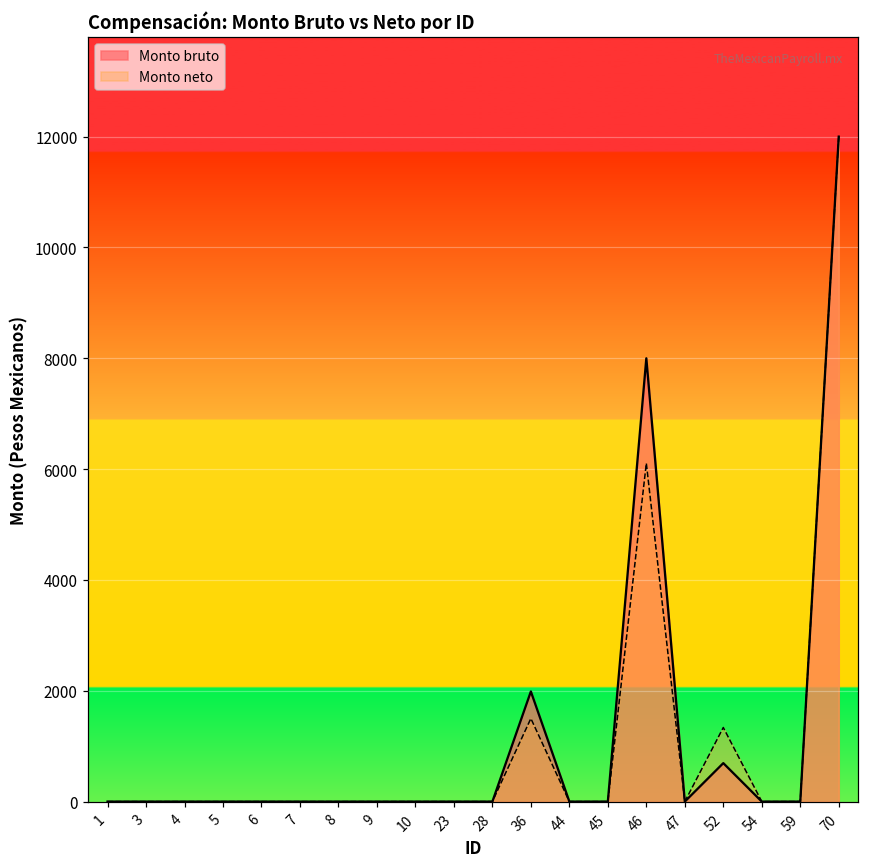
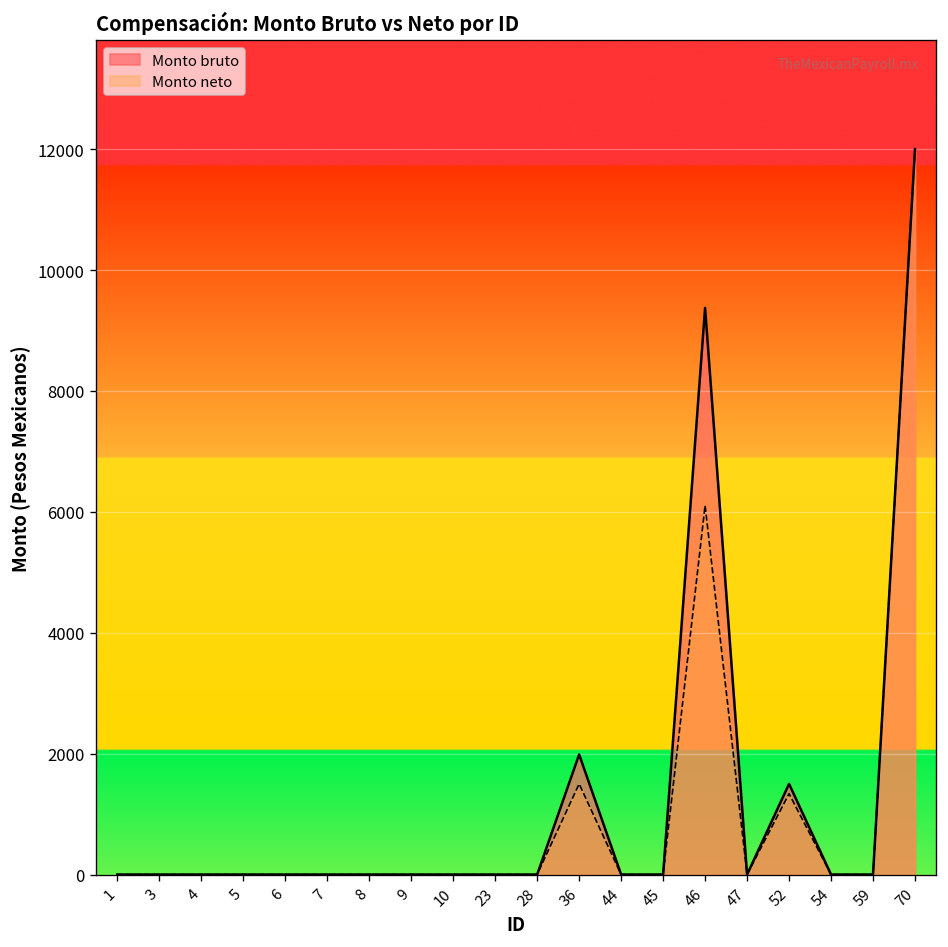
  {
    "Monto bruto": {
      "36": 2000,
-     "46": 8000,
-     "52": 700
+     "46": 9400,
+     "52": 1500
    },
    "Monto neto": {
      "36": 1500,
      "46": 6100,
      "52": 1300
    }
  }
